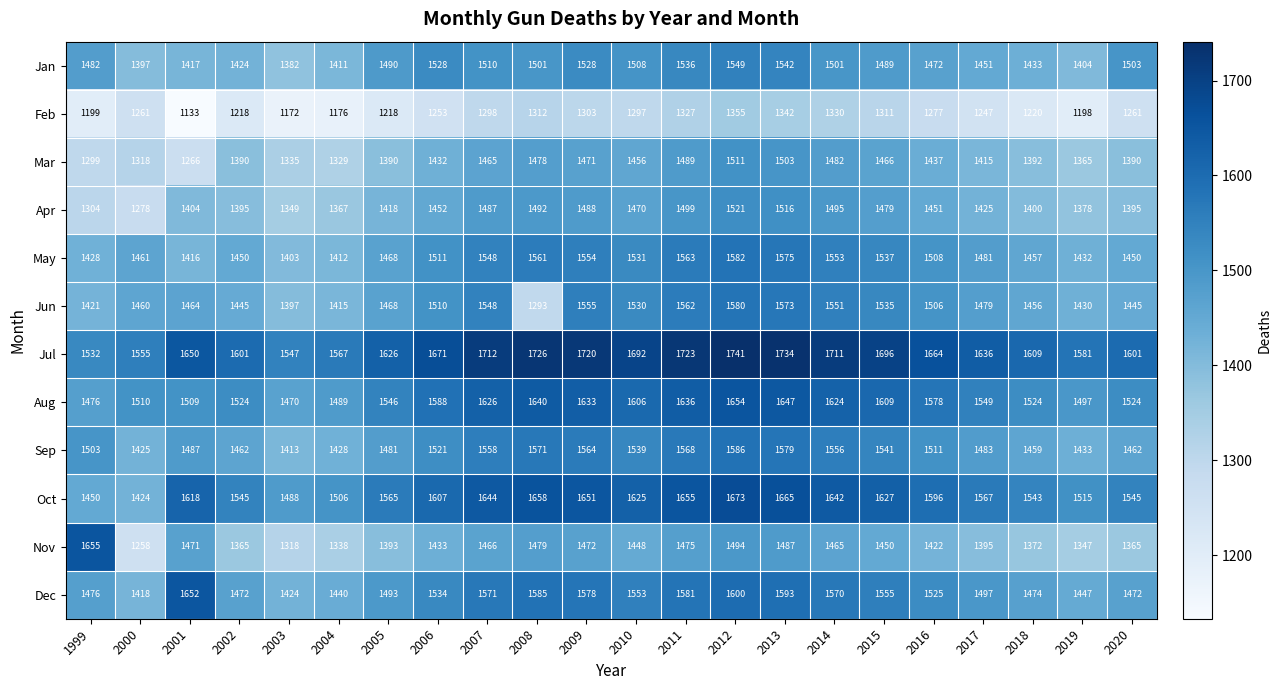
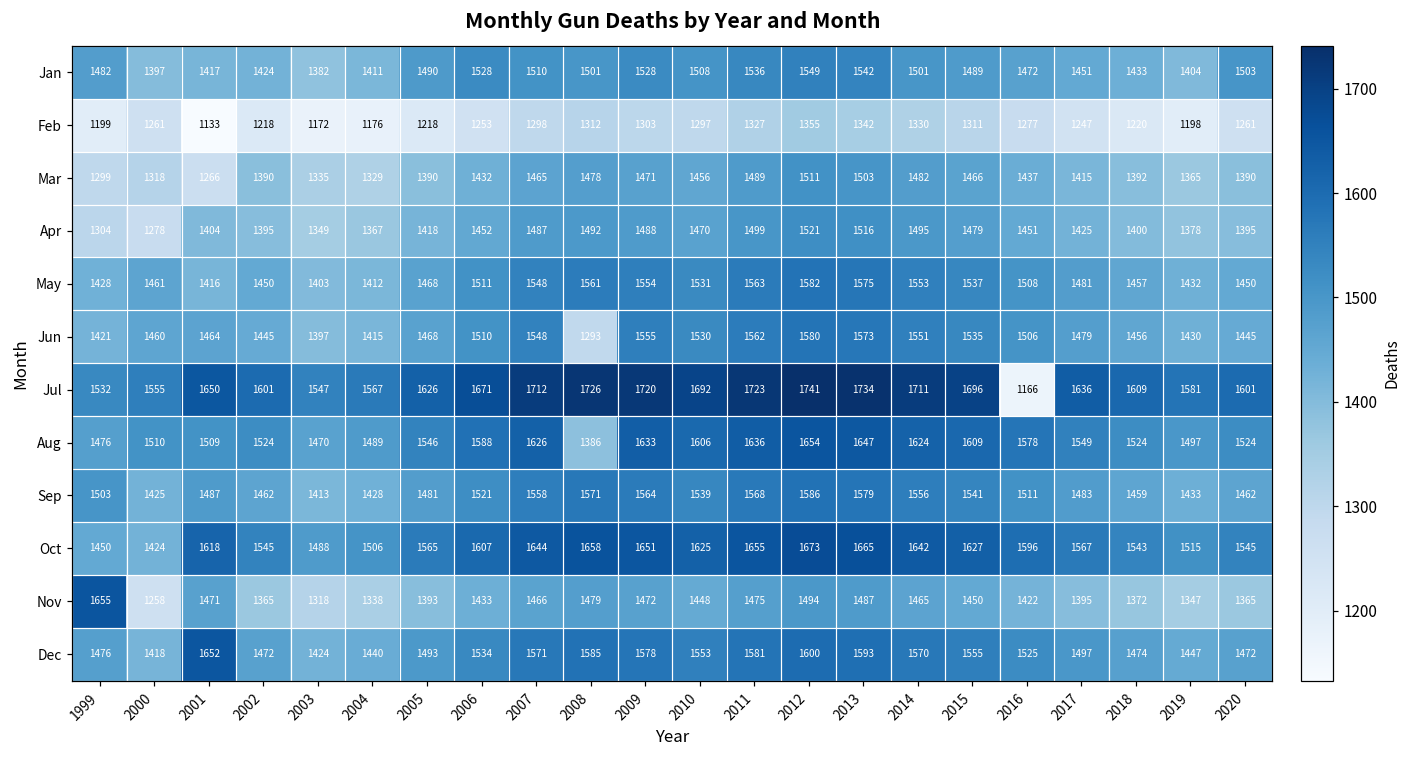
  {
    "Jul": {
      "1999": 1532,
      "2000": 1555,
      "2001": 1650,
      "2002": 1601,
      "2003": 1547,
      "2004": 1567,
      "2005": 1626,
      "2006": 1671,
      "2007": 1712,
      "2008": 1726,
      "2009": 1720,
      "2010": 1692,
      "2011": 1723,
      "2012": 1741,
      "2013": 1734,
      "2014": 1711,
      "2015": 1696,
-     "2016": 1664,
+     "2016": 1166,
      "2017": 1636,
      "2018": 1609,
      "2019": 1581,
      "2020": 1601
    },
    "Aug": {
      "1999": 1476,
      "2000": 1510,
      "2001": 1509,
      "2002": 1524,
      "2003": 1470,
      "2004": 1489,
      "2005": 1546,
      "2006": 1588,
      "2007": 1626,
-     "2008": 1640,
+     "2008": 1386,
      "2009": 1633,
      "2010": 1606,
      "2011": 1636,
      "2012": 1654,
      "2013": 1647,
      "2014": 1624,
      "2015": 1609,
      "2016": 1578,
      "2017": 1549,
      "2018": 1524,
      "2019": 1497,
      "2020": 1524
    }
  }
